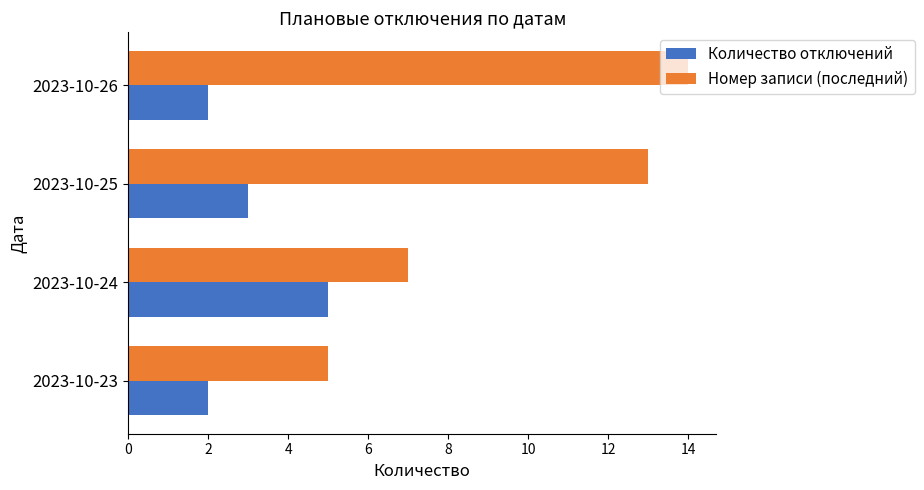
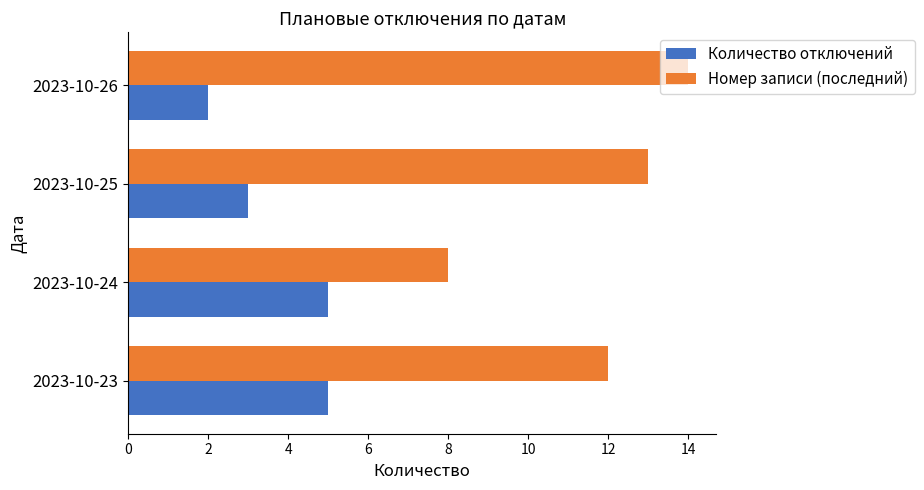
  {
    "Количество отключений": {
      "2023-10-26": 2,
      "2023-10-25": 3,
      "2023-10-24": 5,
-     "2023-10-23": 2
+     "2023-10-23": 5
    },
    "Номер записи (последний)": {
      "2023-10-25": 13,
-     "2023-10-24": 7,
-     "2023-10-23": 5
+     "2023-10-24": 8,
+     "2023-10-23": 12
    }
  }
